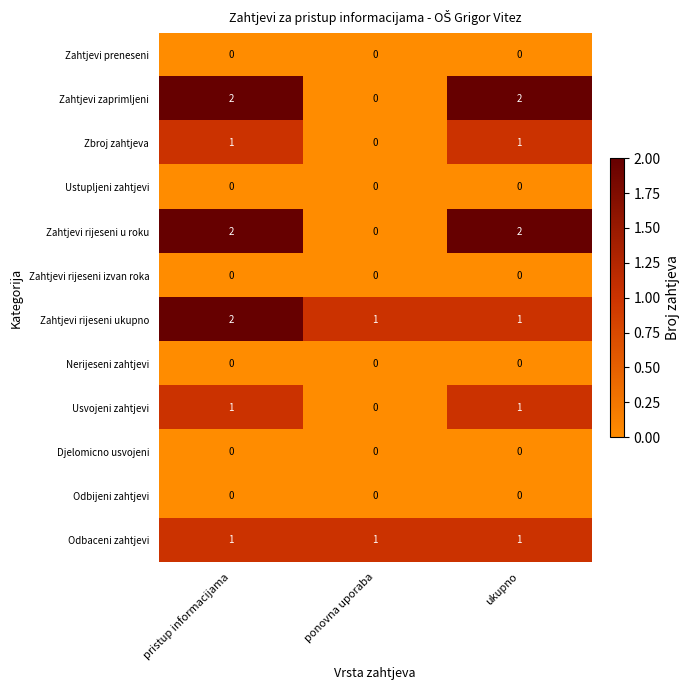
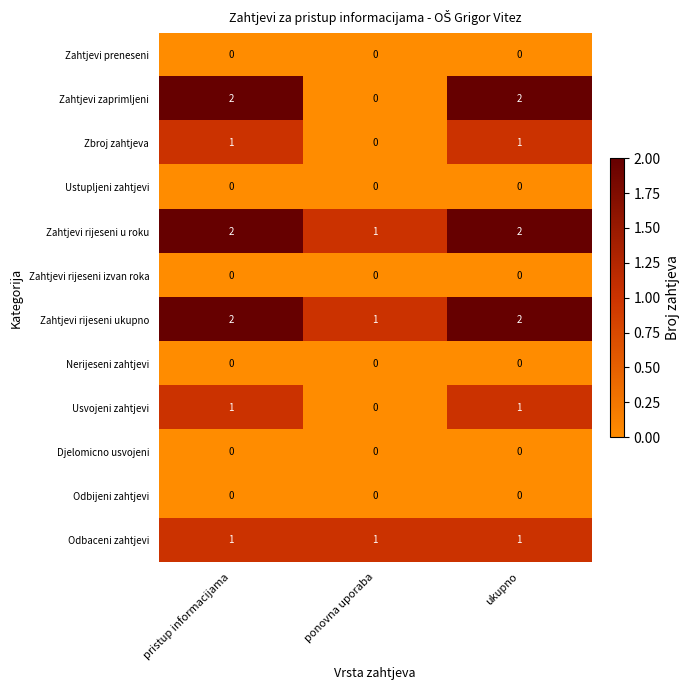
  {
    "Zahtjevi preneseni": {
      "pristup informacijama": 0,
      "ponovna uporaba": 0,
      "ukupno": 0
    },
    "Zahtjevi zaprimljeni": {
      "pristup informacijama": 2,
      "ponovna uporaba": 0,
      "ukupno": 2
    },
    "Zbroj zahtjeva": {
      "pristup informacijama": 1,
      "ponovna uporaba": 0,
      "ukupno": 1
    },
    "Ustupljeni zahtjevi": {
      "pristup informacijama": 0,
      "ponovna uporaba": 0,
      "ukupno": 0
    },
    "Zahtjevi rijeseni u roku": {
      "pristup informacijama": 2,
-     "ponovna uporaba": 0,
+     "ponovna uporaba": 1,
      "ukupno": 2
    },
    "Zahtjevi rijeseni izvan roka": {
      "pristup informacijama": 0,
      "ponovna uporaba": 0,
      "ukupno": 0
    },
    "Zahtjevi rijeseni ukupno": {
      "pristup informacijama": 2,
      "ponovna uporaba": 1,
-     "ukupno": 1
+     "ukupno": 2
    },
    "Nerijeseni zahtjevi": {
      "pristup informacijama": 0,
      "ponovna uporaba": 0,
      "ukupno": 0
    },
    "Usvojeni zahtjevi": {
      "pristup informacijama": 1,
      "ponovna uporaba": 0,
      "ukupno": 1
    },
    "Djelomicno usvojeni": {
      "pristup informacijama": 0,
      "ponovna uporaba": 0,
      "ukupno": 0
    },
    "Odbijeni zahtjevi": {
      "pristup informacijama": 0,
      "ponovna uporaba": 0,
      "ukupno": 0
    },
    "Odbaceni zahtjevi": {
      "pristup informacijama": 1,
      "ponovna uporaba": 1,
      "ukupno": 1
    }
  }
